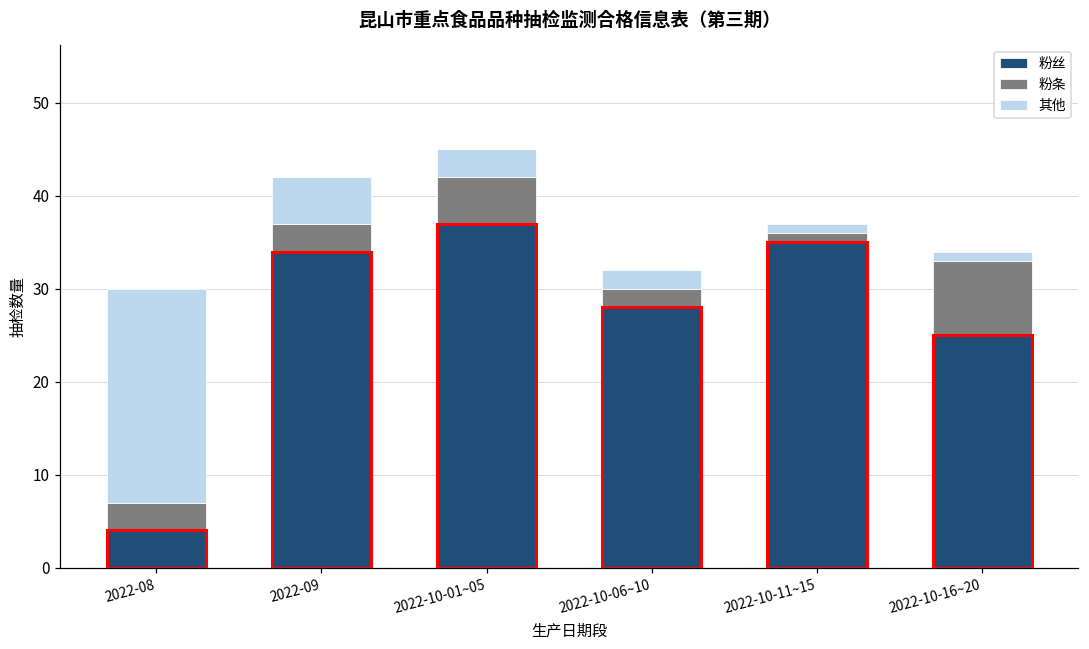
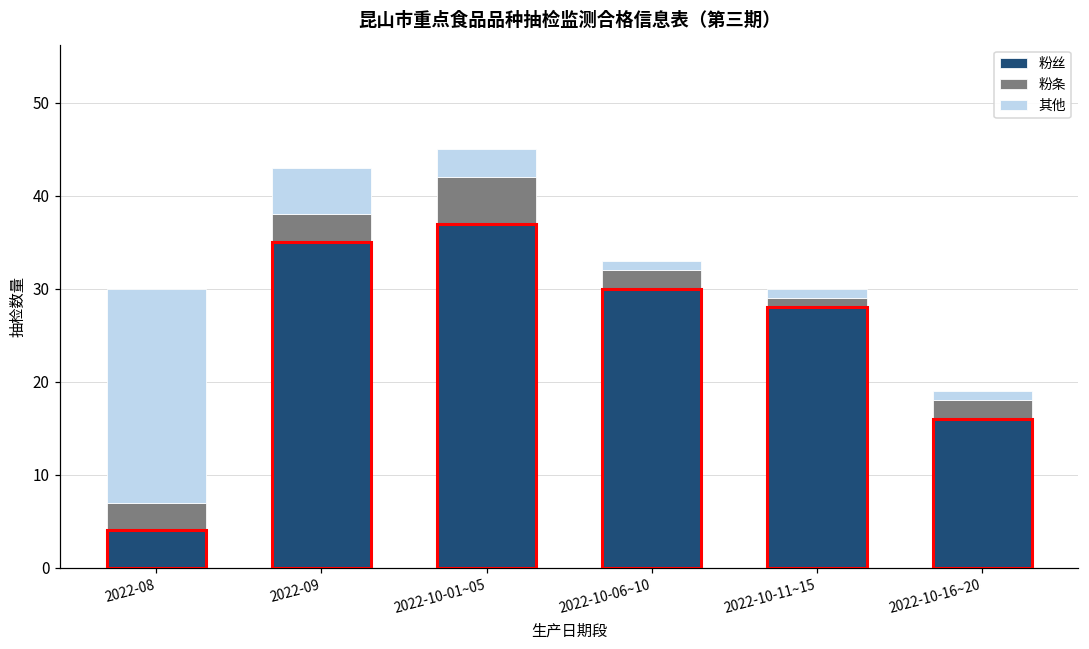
  {
    "粉丝": {
      "2022-08": 4,
-     "2022-09": 34,
+     "2022-09": 35,
      "2022-10-01~05": 37,
-     "2022-10-06~10": 28,
-     "2022-10-11~15": 35,
-     "2022-10-16~20": 25
+     "2022-10-06~10": 30,
+     "2022-10-11~15": 28,
+     "2022-10-16~20": 16
    },
    "粉条": {
      "2022-08": 3,
      "2022-09": 3,
      "2022-10-01~05": 5,
      "2022-10-06~10": 2,
      "2022-10-11~15": 1,
-     "2022-10-16~20": 8
+     "2022-10-16~20": 2
    },
    "其他": {
      "2022-08": 23,
      "2022-09": 5,
      "2022-10-01~05": 3,
-     "2022-10-06~10": 2,
+     "2022-10-06~10": 1,
      "2022-10-11~15": 1,
      "2022-10-16~20": 1
    }
  }
